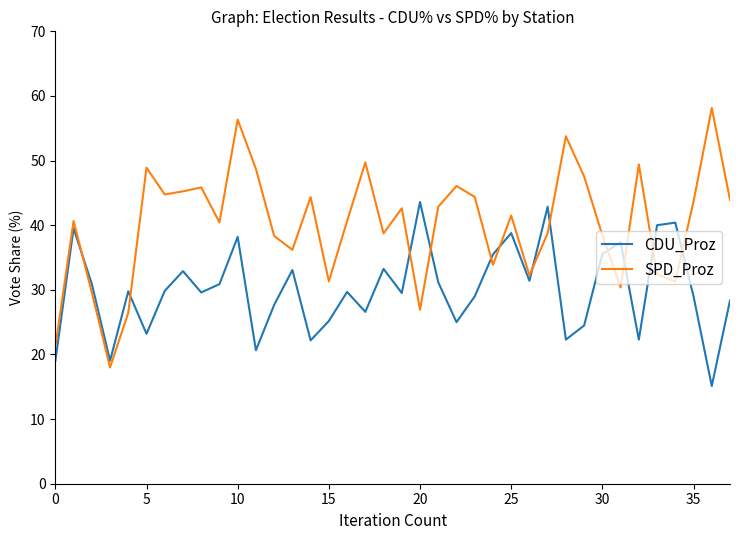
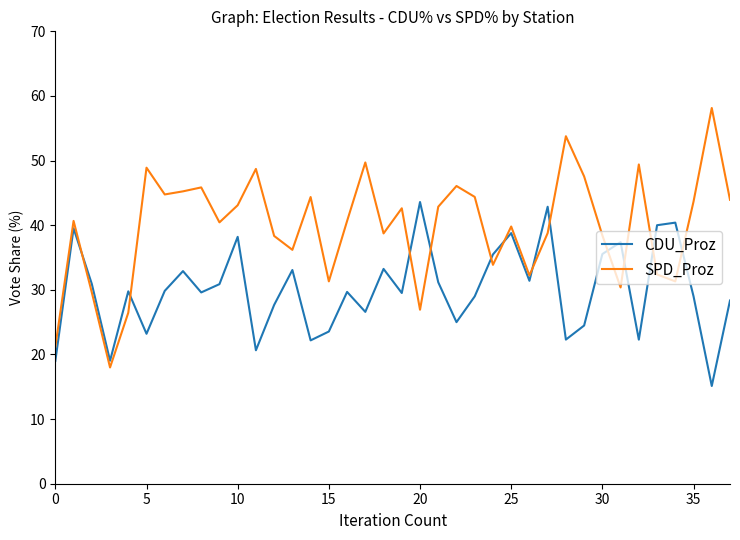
  {
    "CDU_Proz": {
      "0": 19,
      "5": 23,
      "10": 38,
-     "15": 25,
+     "15": 24,
      "20": 44,
      "25": 39,
      "35": 29
    },
    "SPD_Proz": {
      "0": 21,
      "5": 49,
-     "10": 56,
+     "10": 43,
      "15": 31,
      "20": 27,
-     "25": 42,
+     "25": 40,
      "35": 44
    }
  }
